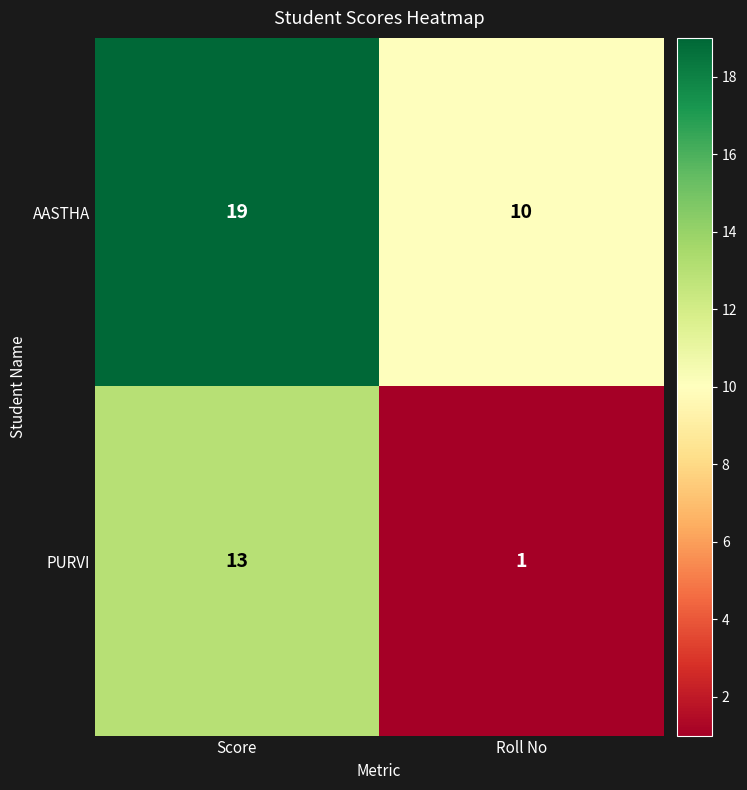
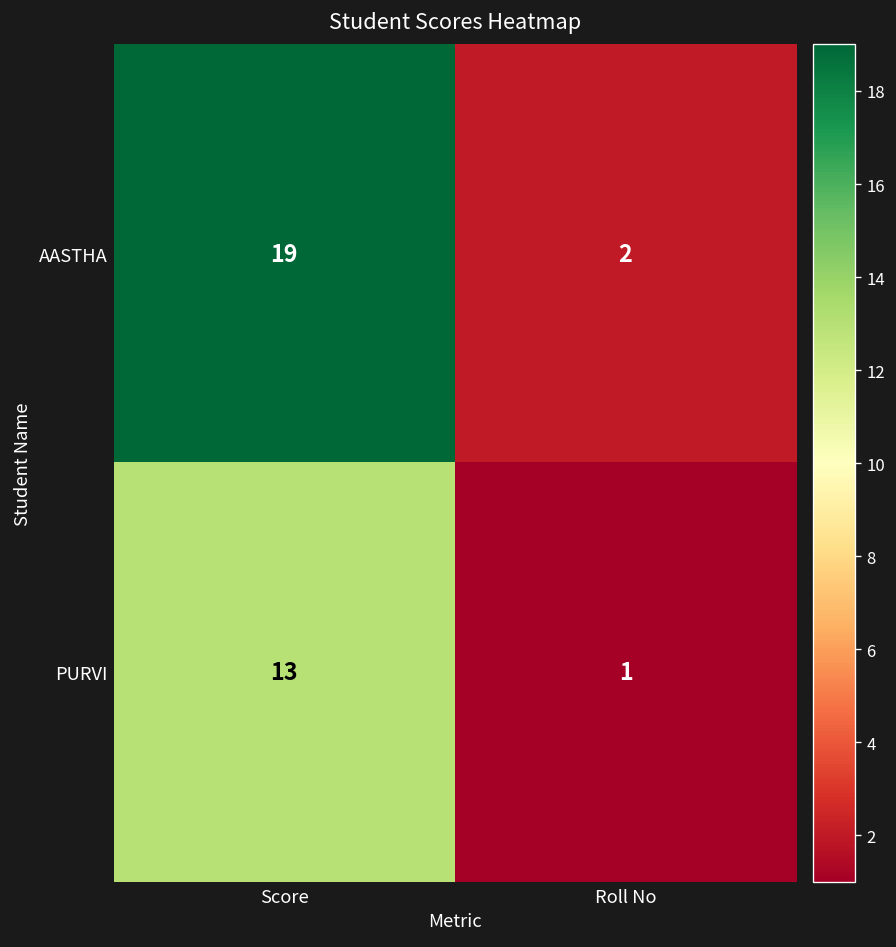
  {
    "AASTHA": {
      "Score": 19,
-     "Roll No": 10
+     "Roll No": 2
    },
    "PURVI": {
      "Score": 13,
      "Roll No": 1
    }
  }
